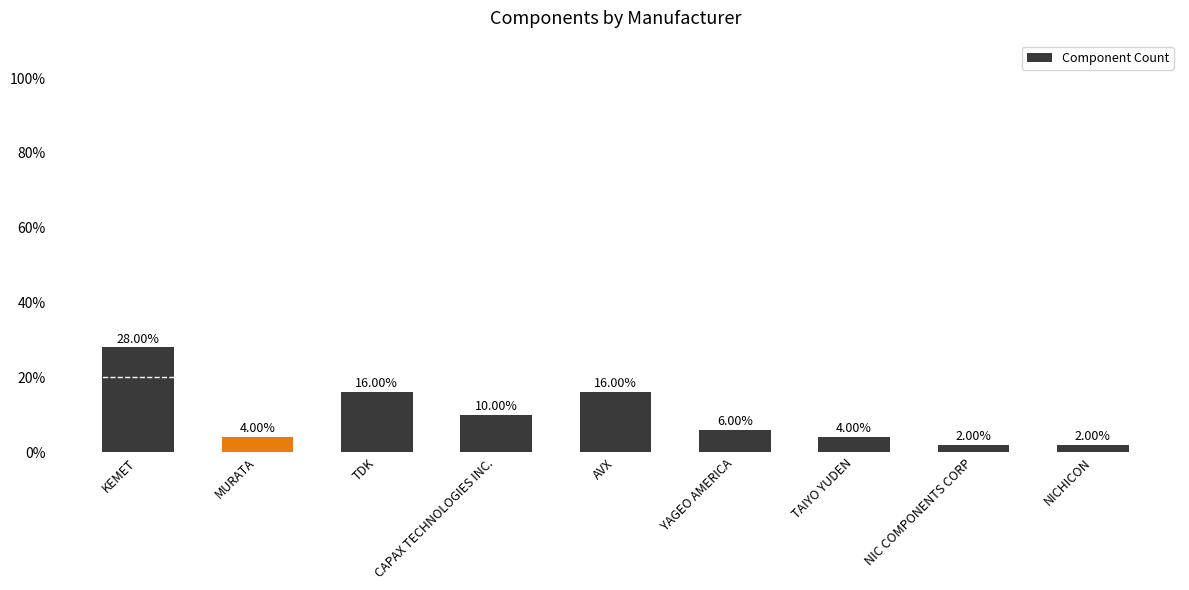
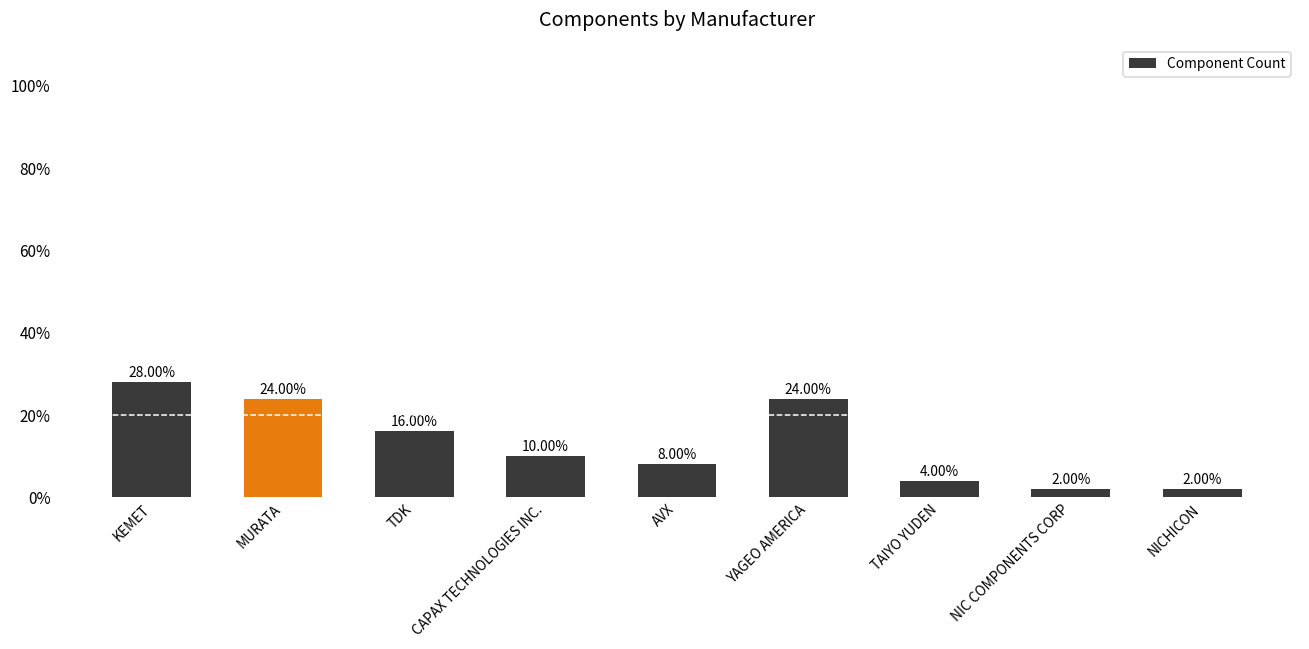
  {
    "KEMET": "28.00%",
-   "MURATA": "4.00%",
+   "MURATA": "24.00%",
    "TDK": "16.00%",
    "CAPAX TECHNOLOGIES INC.": "10.00%",
-   "AVX": "16.00%",
-   "YAGEO AMERICA": "6.00%",
+   "AVX": "8.00%",
+   "YAGEO AMERICA": "24.00%",
    "TAIYO YUDEN": "4.00%",
    "NIC COMPONENTS CORP": "2.00%",
    "NICHICON": "2.00%"
  }
